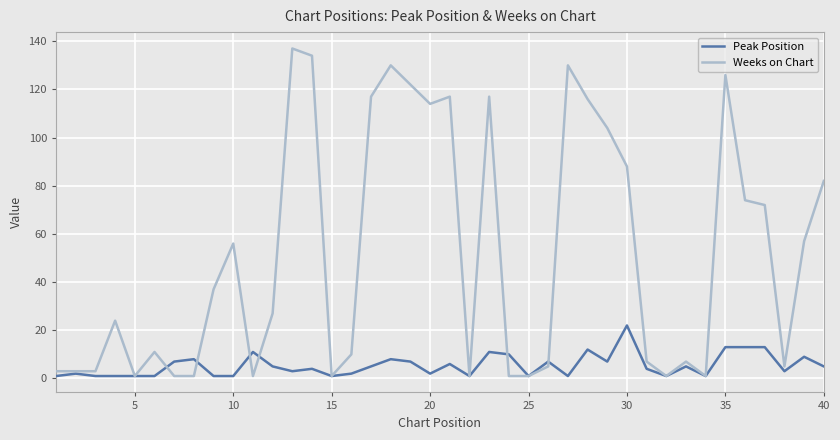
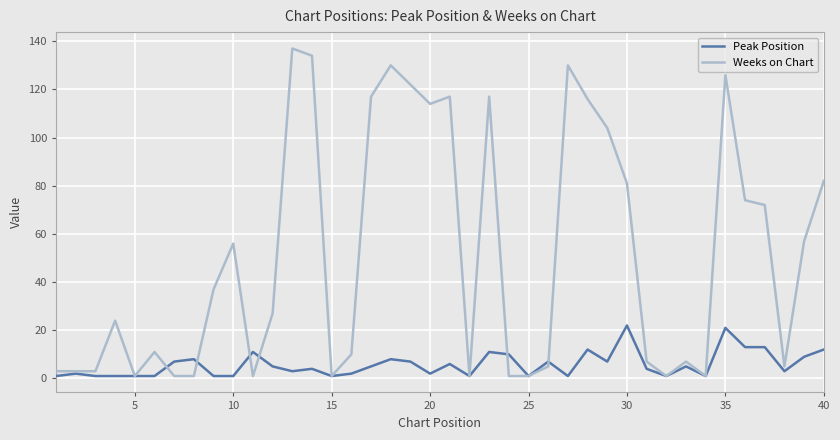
  {
    "Peak Position": {
      "10": 1,
      "20": 2,
      "30": 22,
-     "35": 13,
-     "40": 5
+     "35": 21,
+     "40": 12
    },
    "Weeks on Chart": {
      "10": 56,
      "20": 114,
-     "30": 88,
+     "30": 81,
      "35": 126,
      "40": 82
    }
  }
